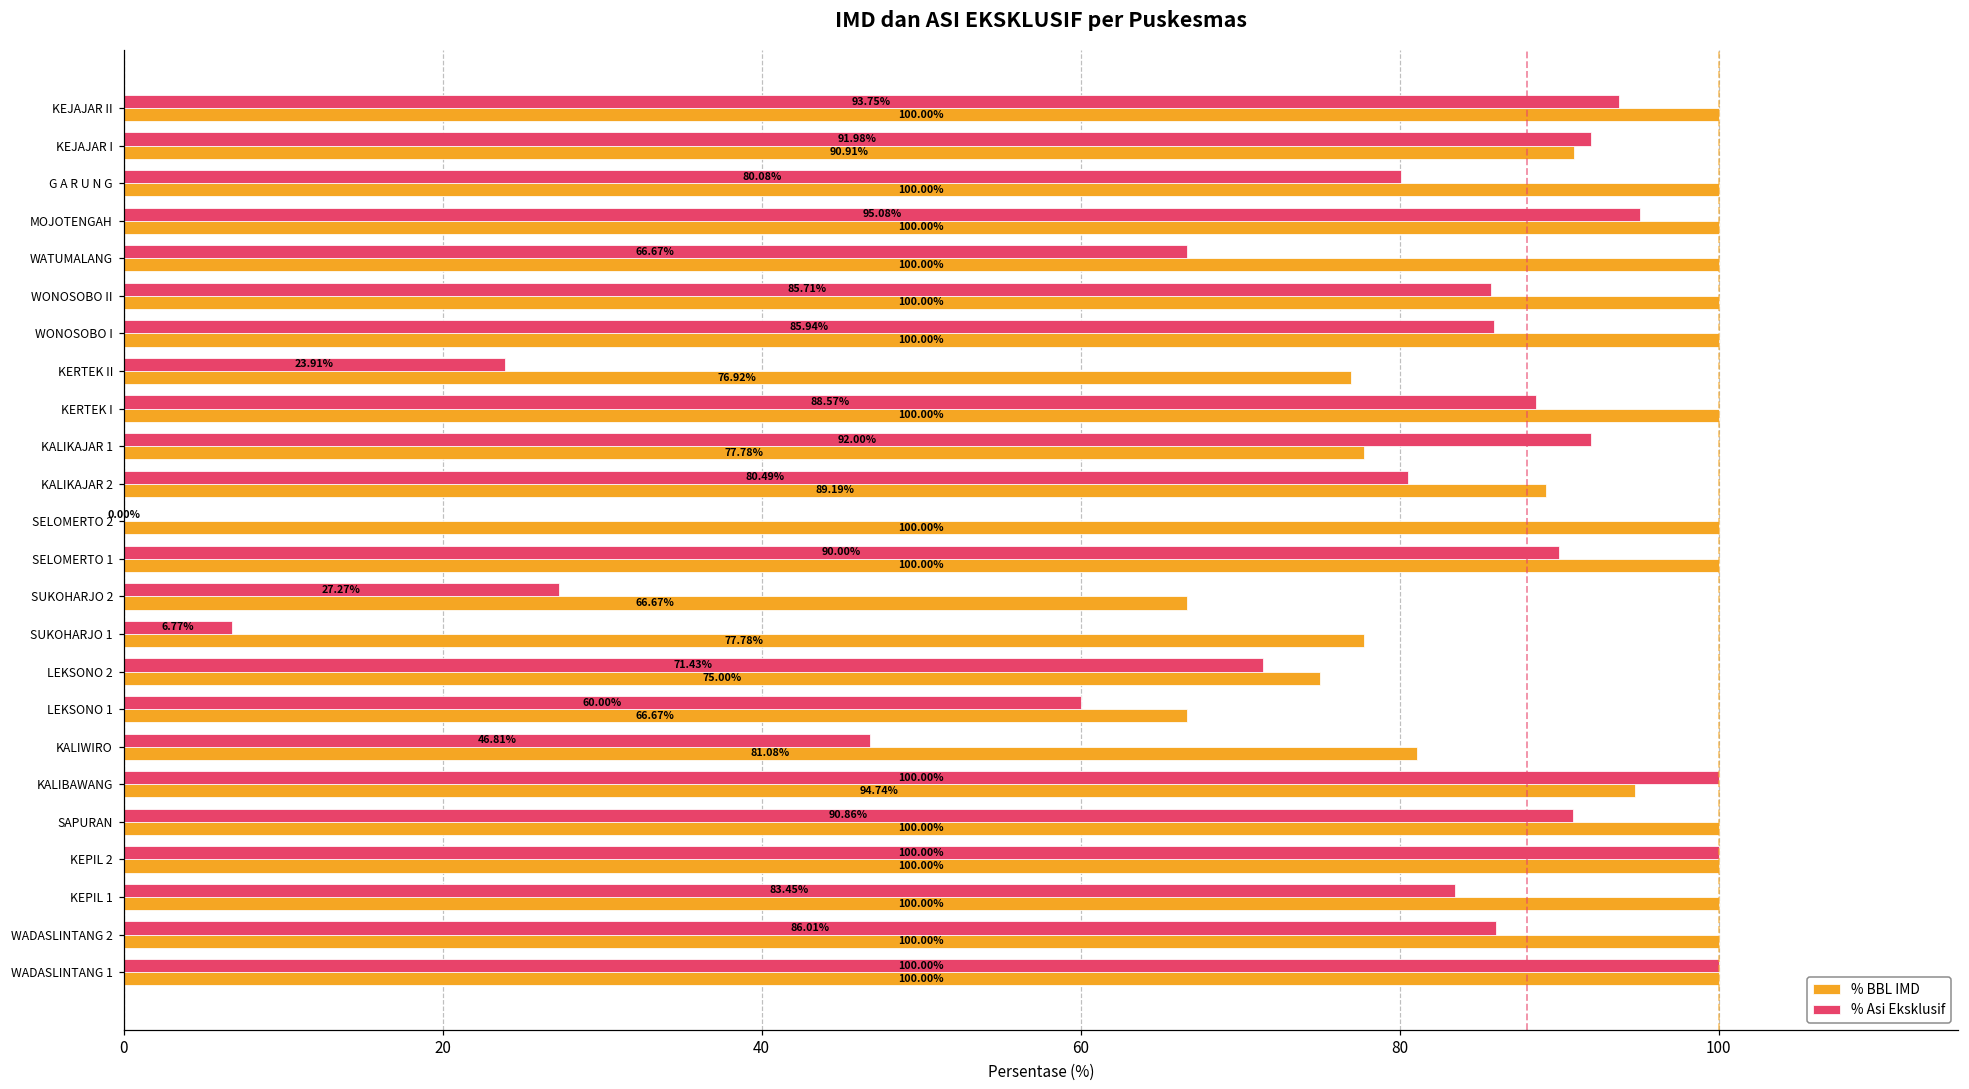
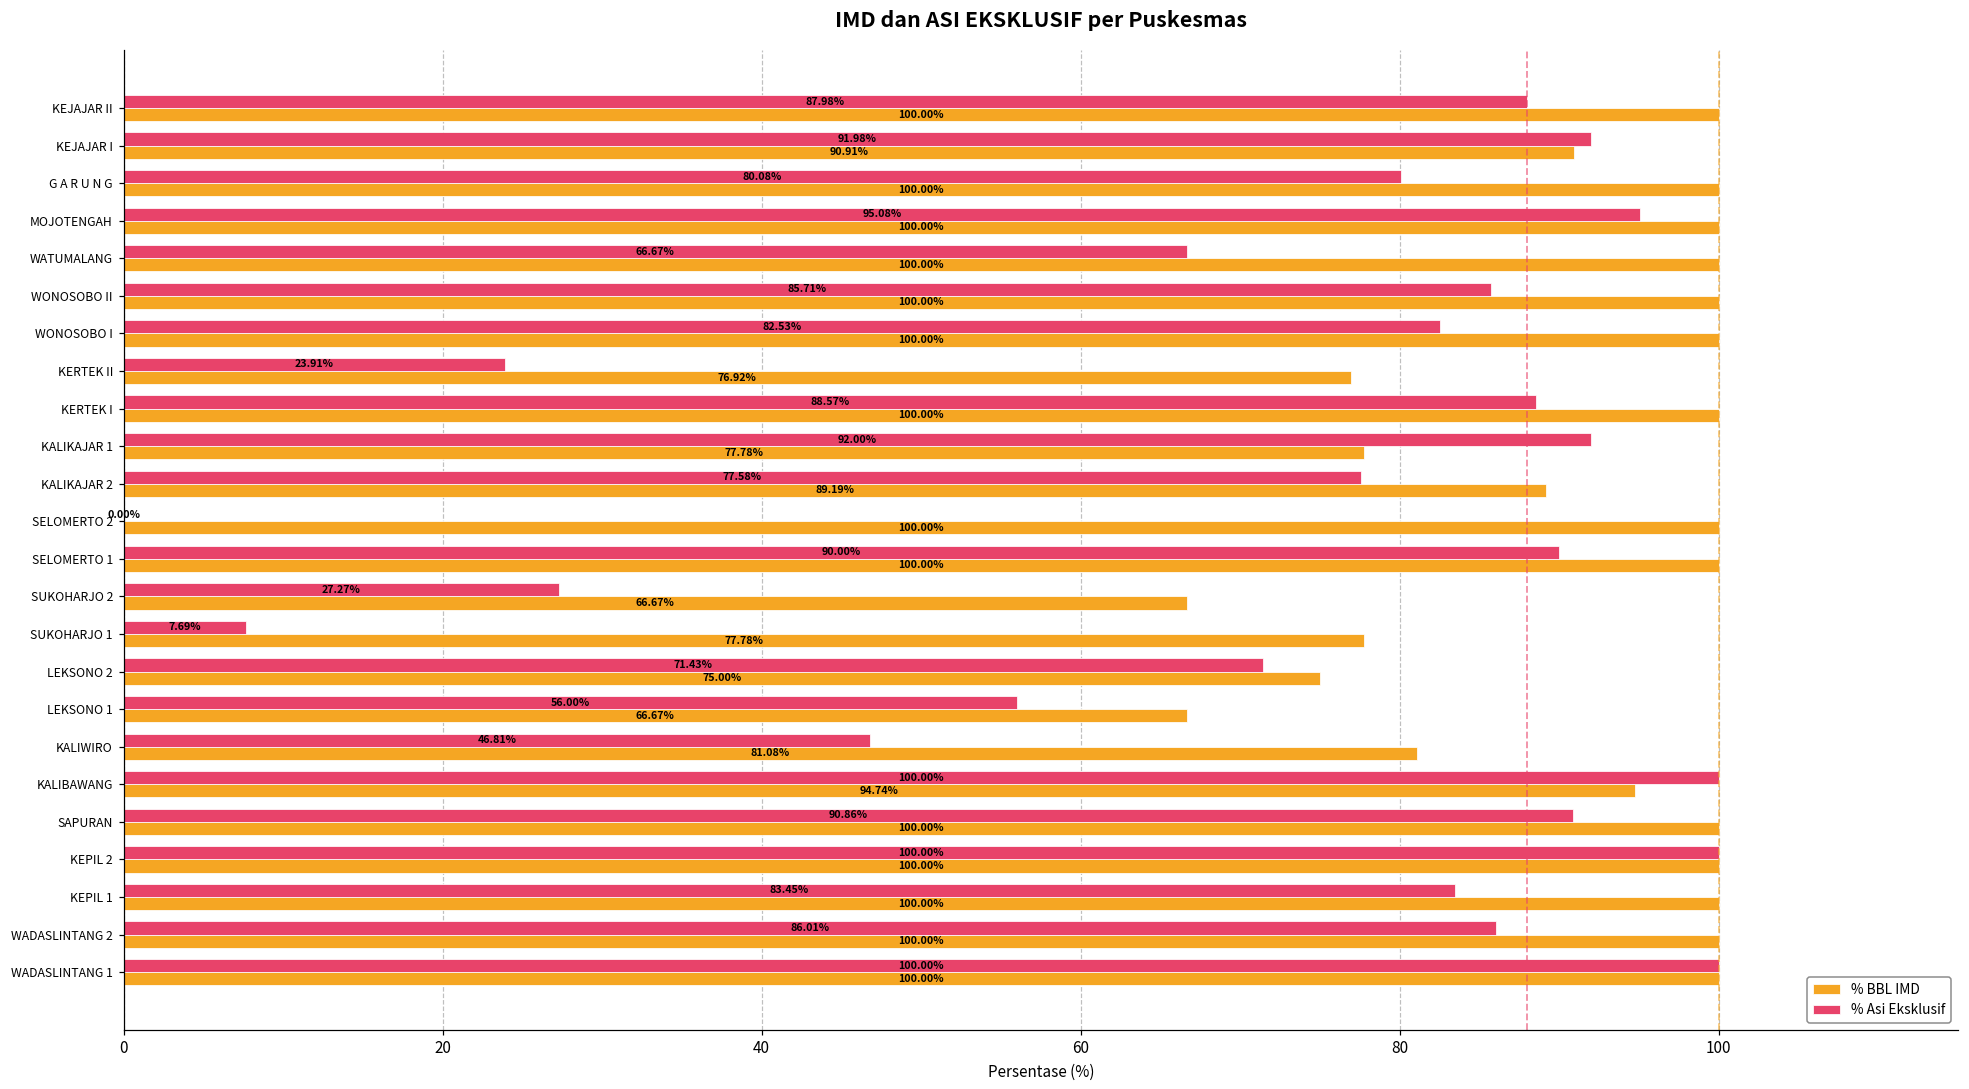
  {
    "% BBL IMD": {
      "KEJAJAR II": "100.00%",
      "KEJAJAR I": "90.91%",
      "G A R U N G": "100.00%",
      "MOJOTENGAH": "100.00%",
      "WATUMALANG": "100.00%",
      "WONOSOBO II": "100.00%",
      "WONOSOBO I": "100.00%",
      "KERTEK II": "76.92%",
      "KERTEK I": "100.00%",
      "KALIKAJAR 1": "77.78%",
      "KALIKAJAR 2": "89.19%",
      "SELOMERTO 2": "100.00%",
      "SELOMERTO 1": "100.00%",
      "SUKOHARJO 2": "66.67%",
      "SUKOHARJO 1": "77.78%",
      "LEKSONO 2": "75.00%",
      "LEKSONO 1": "66.67%",
      "KALIWIRO": "81.08%",
      "KALIBAWANG": "94.74%",
      "SAPURAN": "100.00%",
      "KEPIL 2": "100.00%",
      "KEPIL 1": "100.00%",
      "WADASLINTANG 2": "100.00%",
      "WADASLINTANG 1": "100.00%"
    },
    "% Asi Eksklusif": {
-     "KEJAJAR II": "93.75%",
+     "KEJAJAR II": "87.98%",
      "KEJAJAR I": "91.98%",
      "G A R U N G": "80.08%",
      "MOJOTENGAH": "95.08%",
      "WATUMALANG": "66.67%",
      "WONOSOBO II": "85.71%",
-     "WONOSOBO I": "85.94%",
+     "WONOSOBO I": "82.53%",
      "KERTEK II": "23.91%",
      "KERTEK I": "88.57%",
      "KALIKAJAR 1": "92.00%",
-     "KALIKAJAR 2": "80.49%",
+     "KALIKAJAR 2": "77.58%",
      "SELOMERTO 2": "0.00%",
      "SELOMERTO 1": "90.00%",
      "SUKOHARJO 2": "27.27%",
-     "SUKOHARJO 1": "6.77%",
+     "SUKOHARJO 1": "7.69%",
      "LEKSONO 2": "71.43%",
-     "LEKSONO 1": "60.00%",
+     "LEKSONO 1": "56.00%",
      "KALIWIRO": "46.81%",
      "KALIBAWANG": "100.00%",
      "SAPURAN": "90.86%",
      "KEPIL 2": "100.00%",
      "KEPIL 1": "83.45%",
      "WADASLINTANG 2": "86.01%",
      "WADASLINTANG 1": "100.00%"
    }
  }
